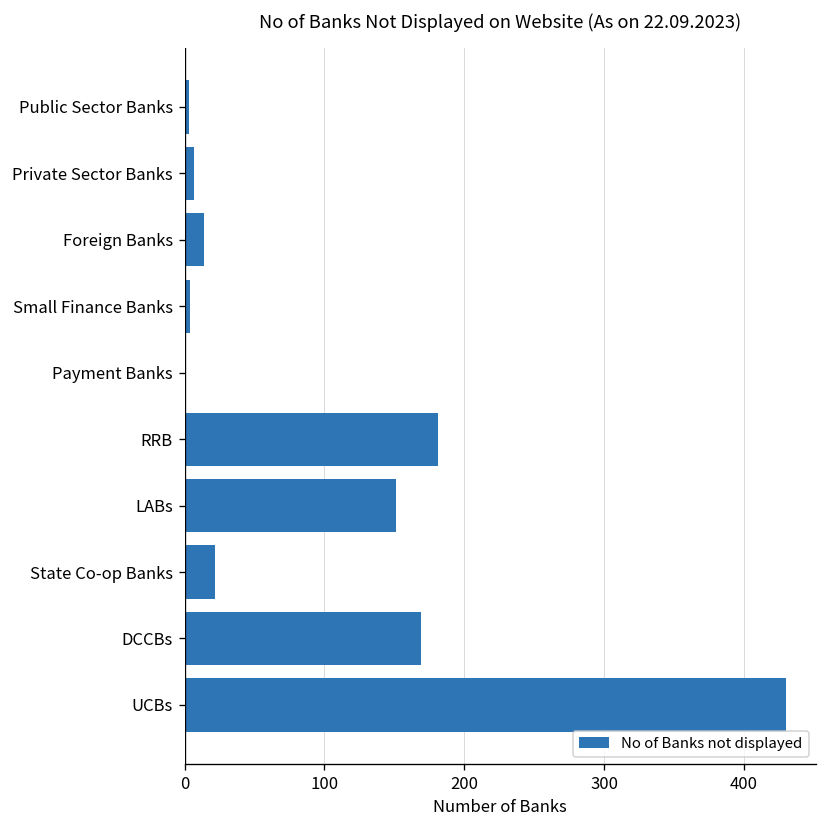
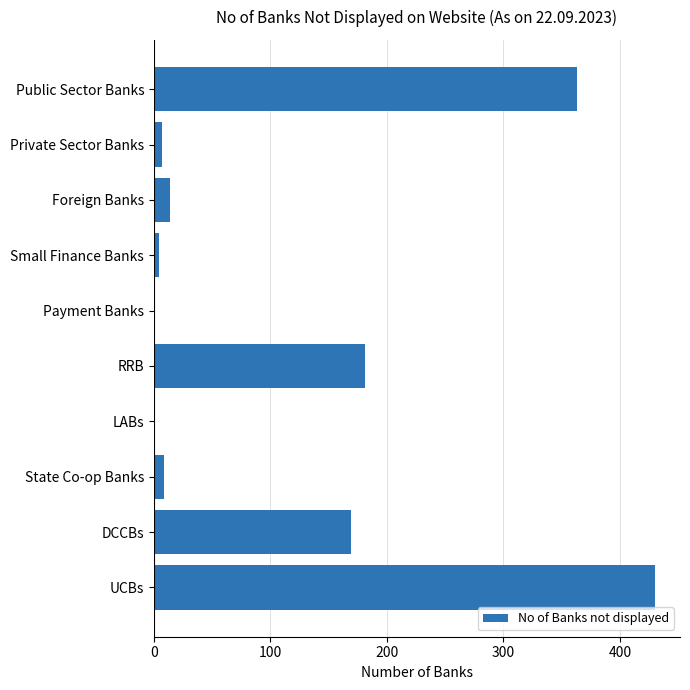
  {
-   "Public Sector Banks": 3,
+   "Public Sector Banks": 363,
    "Private Sector Banks": 7,
    "Foreign Banks": 14,
    "Small Finance Banks": 4,
    "RRB": 181,
-   "LABs": 151,
-   "State Co-op Banks": 22,
+   "LABs": 1,
+   "State Co-op Banks": 9,
    "DCCBs": 169,
    "UCBs": 430
  }
